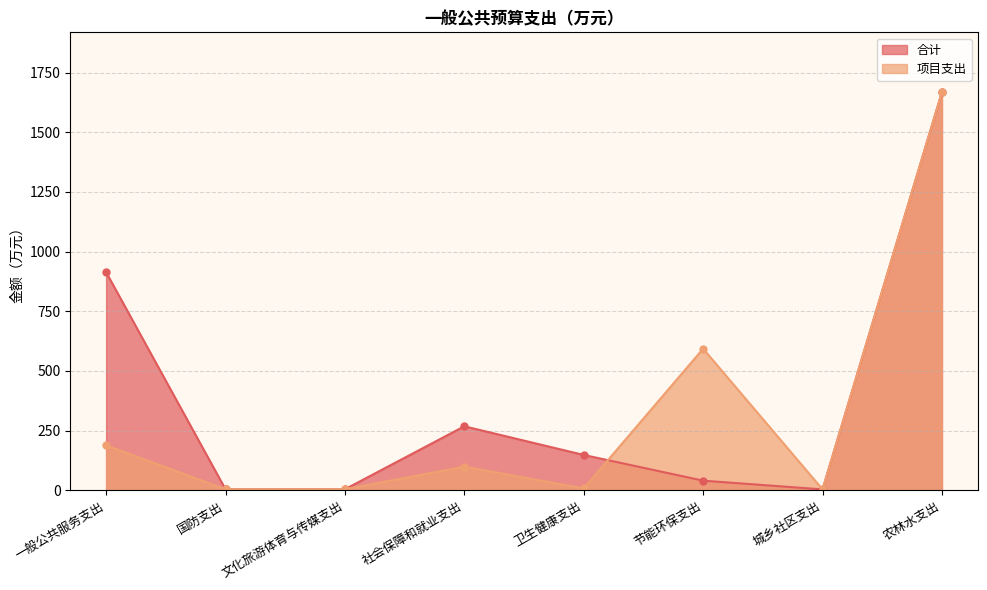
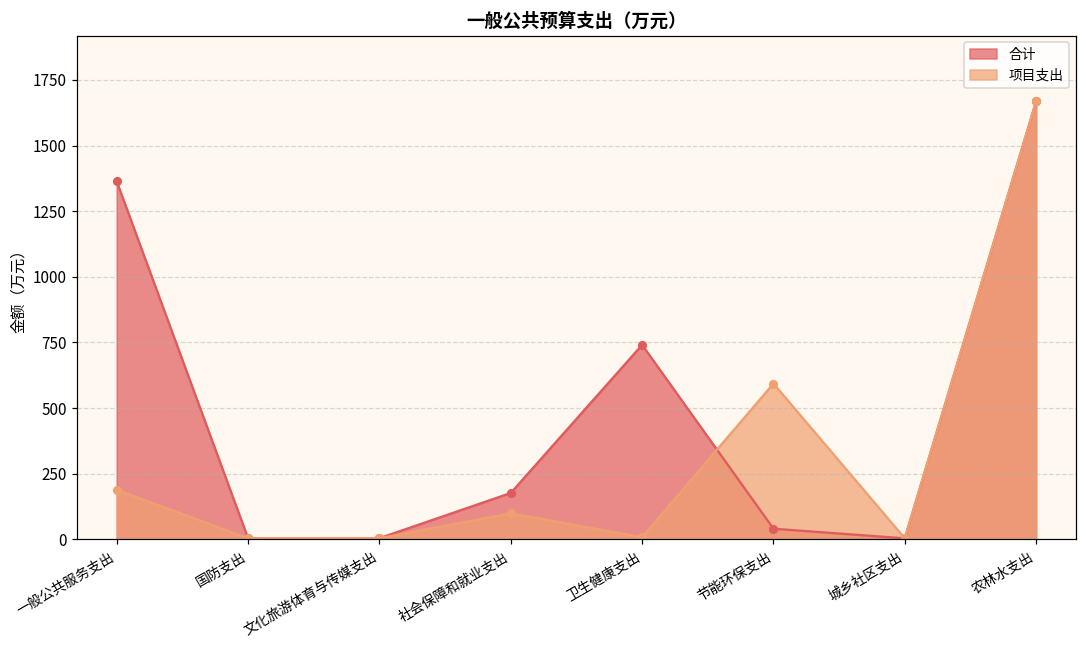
  {
    "合计": {
-     "一般公共服务支出": 910,
-     "社会保障和就业支出": 270,
-     "卫生健康支出": 150,
+     "一般公共服务支出": 1360,
+     "社会保障和就业支出": 180,
+     "卫生健康支出": 740,
      "节能环保支出": 40
    },
    "项目支出": {
      "一般公共服务支出": 190,
      "社会保障和就业支出": 100,
      "卫生健康支出": 10,
      "节能环保支出": 590
    }
  }
